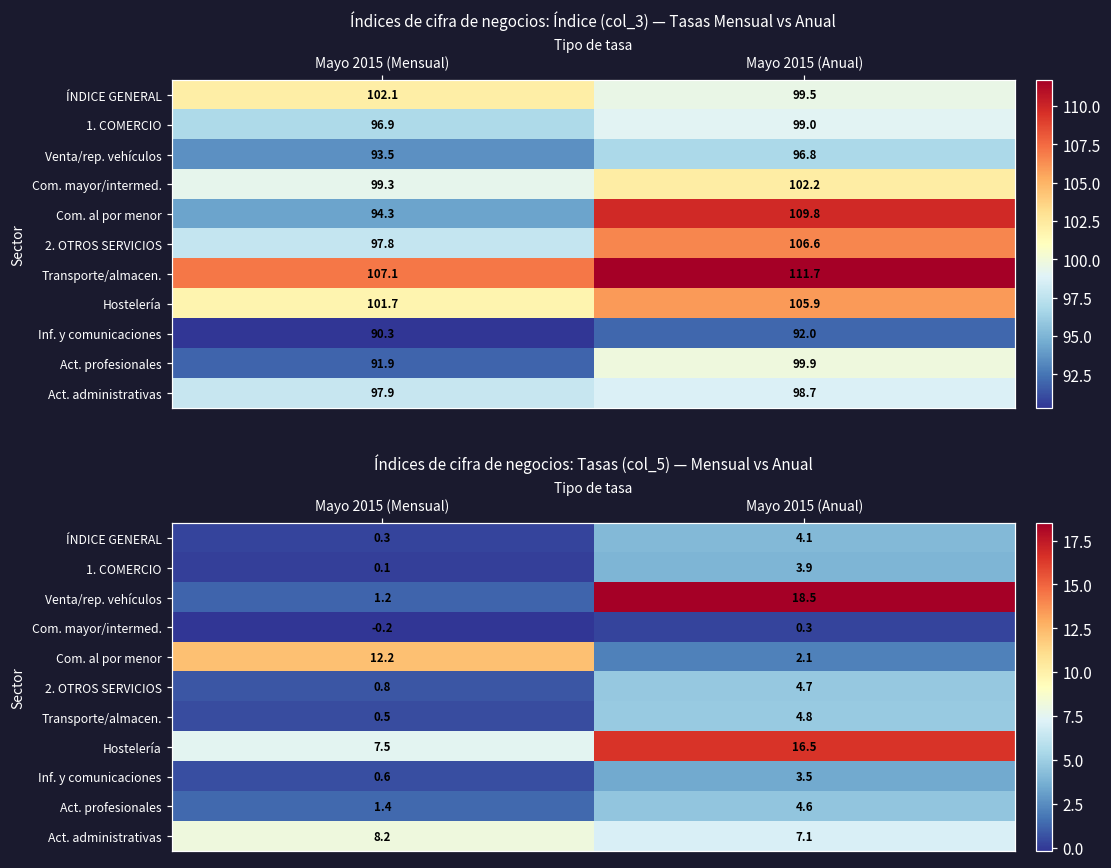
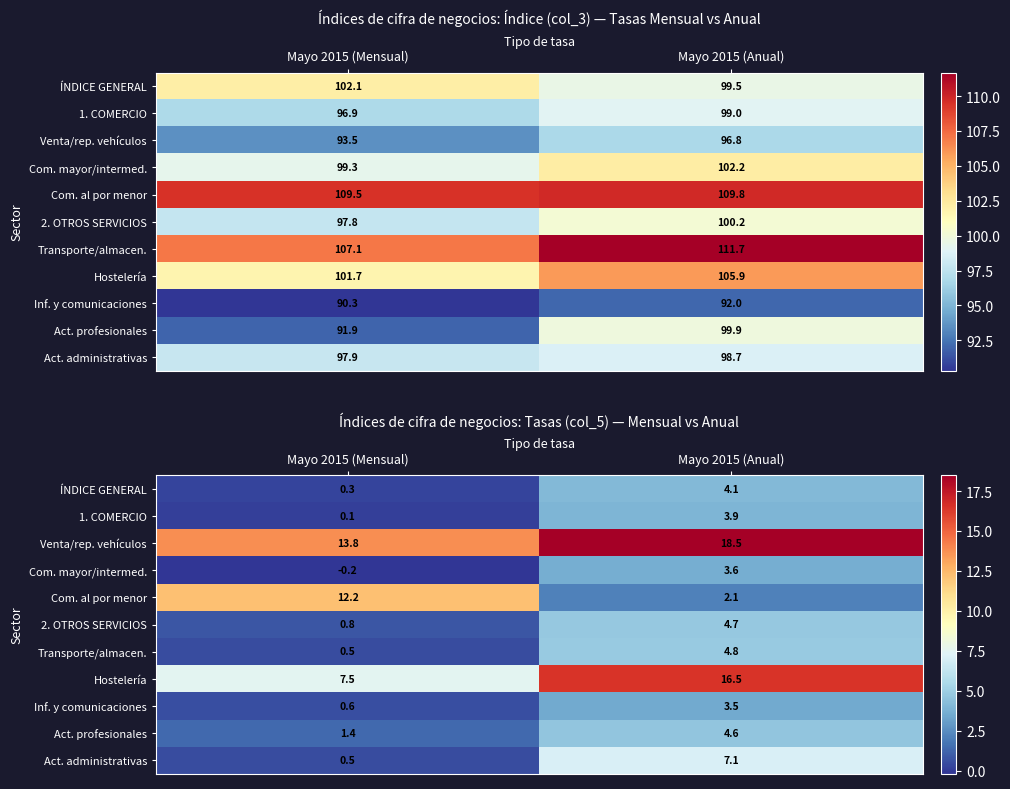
  {
    "Índices de cifra de negocios: Índice (col_3) — Tasas Mensual vs Anual": {
      "ÍNDICE GENERAL": {
        "Mayo 2015 (Mensual)": 102.1,
        "Mayo 2015 (Anual)": 99.5
      },
      "1. COMERCIO": {
        "Mayo 2015 (Mensual)": 96.9,
        "Mayo 2015 (Anual)": 99.0
      },
      "Venta/rep. vehículos": {
        "Mayo 2015 (Mensual)": 93.5,
        "Mayo 2015 (Anual)": 96.8
      },
      "Com. mayor/intermed.": {
        "Mayo 2015 (Mensual)": 99.3,
        "Mayo 2015 (Anual)": 102.2
      },
      "Com. al por menor": {
-       "Mayo 2015 (Mensual)": 94.3,
+       "Mayo 2015 (Mensual)": 109.5,
        "Mayo 2015 (Anual)": 109.8
      },
      "2. OTROS SERVICIOS": {
        "Mayo 2015 (Mensual)": 97.8,
-       "Mayo 2015 (Anual)": 106.6
+       "Mayo 2015 (Anual)": 100.2
      },
      "Transporte/almacen.": {
        "Mayo 2015 (Mensual)": 107.1,
        "Mayo 2015 (Anual)": 111.7
      },
      "Hostelería": {
        "Mayo 2015 (Mensual)": 101.7,
        "Mayo 2015 (Anual)": 105.9
      },
      "Inf. y comunicaciones": {
        "Mayo 2015 (Mensual)": 90.3,
        "Mayo 2015 (Anual)": 92.0
      },
      "Act. profesionales": {
        "Mayo 2015 (Mensual)": 91.9,
        "Mayo 2015 (Anual)": 99.9
      },
      "Act. administrativas": {
        "Mayo 2015 (Mensual)": 97.9,
        "Mayo 2015 (Anual)": 98.7
      }
    },
    "Índices de cifra de negocios: Tasas (col_5) — Mensual vs Anual": {
      "ÍNDICE GENERAL": {
        "Mayo 2015 (Mensual)": 0.3,
        "Mayo 2015 (Anual)": 4.1
      },
      "1. COMERCIO": {
        "Mayo 2015 (Mensual)": 0.1,
        "Mayo 2015 (Anual)": 3.9
      },
      "Venta/rep. vehículos": {
-       "Mayo 2015 (Mensual)": 1.2,
+       "Mayo 2015 (Mensual)": 13.8,
        "Mayo 2015 (Anual)": 18.5
      },
      "Com. mayor/intermed.": {
        "Mayo 2015 (Mensual)": -0.2,
-       "Mayo 2015 (Anual)": 0.3
+       "Mayo 2015 (Anual)": 3.6
      },
      "Com. al por menor": {
        "Mayo 2015 (Mensual)": 12.2,
        "Mayo 2015 (Anual)": 2.1
      },
      "2. OTROS SERVICIOS": {
        "Mayo 2015 (Mensual)": 0.8,
        "Mayo 2015 (Anual)": 4.7
      },
      "Transporte/almacen.": {
        "Mayo 2015 (Mensual)": 0.5,
        "Mayo 2015 (Anual)": 4.8
      },
      "Hostelería": {
        "Mayo 2015 (Mensual)": 7.5,
        "Mayo 2015 (Anual)": 16.5
      },
      "Inf. y comunicaciones": {
        "Mayo 2015 (Mensual)": 0.6,
        "Mayo 2015 (Anual)": 3.5
      },
      "Act. profesionales": {
        "Mayo 2015 (Mensual)": 1.4,
        "Mayo 2015 (Anual)": 4.6
      },
      "Act. administrativas": {
-       "Mayo 2015 (Mensual)": 8.2,
+       "Mayo 2015 (Mensual)": 0.5,
        "Mayo 2015 (Anual)": 7.1
      }
    }
  }
